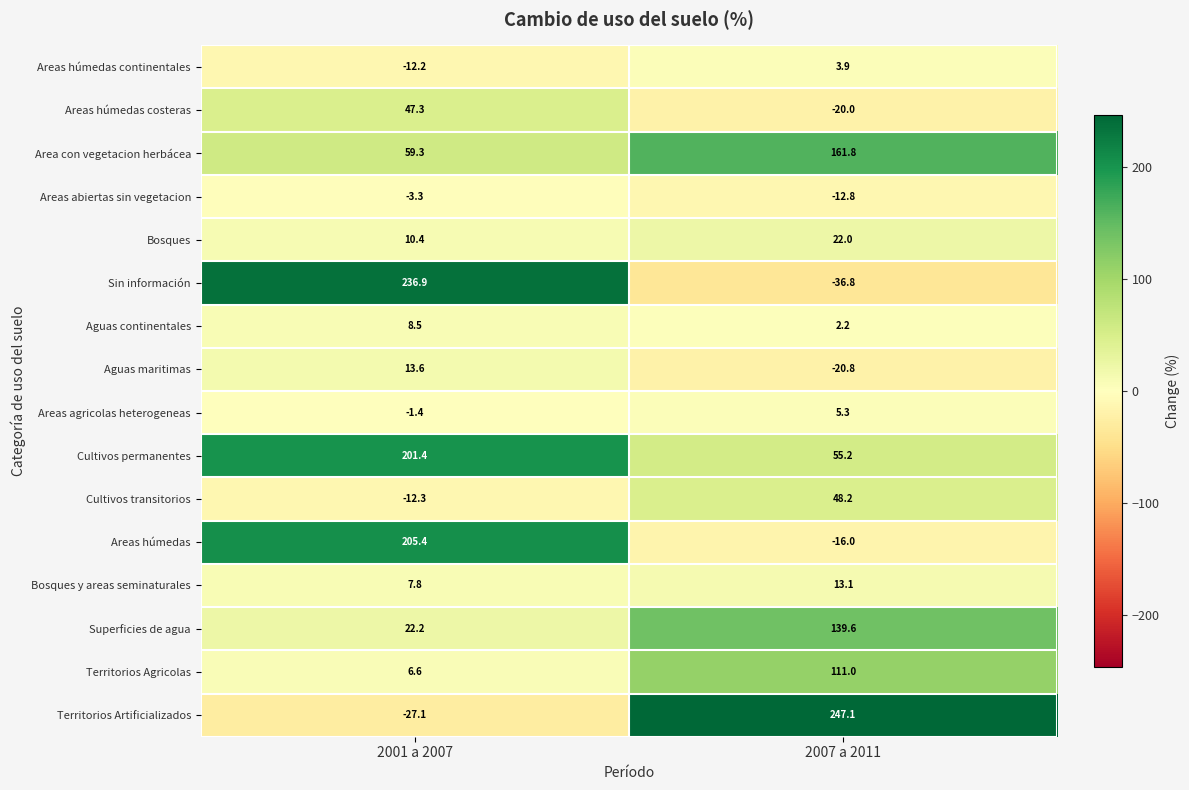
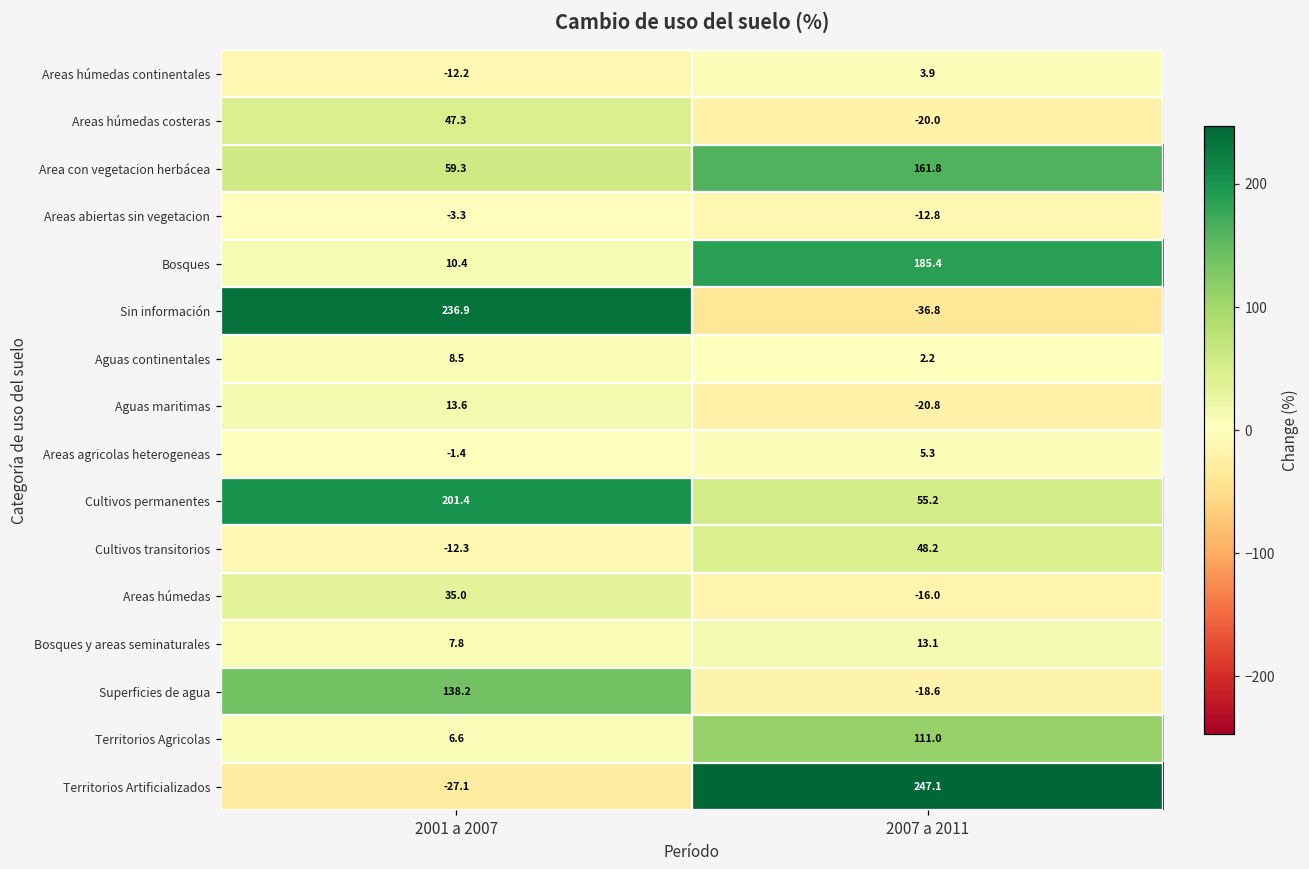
  {
    "Areas húmedas continentales": {
      "2001 a 2007": -12.2,
      "2007 a 2011": 3.9
    },
    "Areas húmedas costeras": {
      "2001 a 2007": 47.3,
      "2007 a 2011": -20.0
    },
    "Area con vegetacion herbácea": {
      "2001 a 2007": 59.3,
      "2007 a 2011": 161.8
    },
    "Areas abiertas sin vegetacion": {
      "2001 a 2007": -3.3,
      "2007 a 2011": -12.8
    },
    "Bosques": {
      "2001 a 2007": 10.4,
-     "2007 a 2011": 22.0
+     "2007 a 2011": 185.4
    },
    "Sin información": {
      "2001 a 2007": 236.9,
      "2007 a 2011": -36.8
    },
    "Aguas continentales": {
      "2001 a 2007": 8.5,
      "2007 a 2011": 2.2
    },
    "Aguas maritimas": {
      "2001 a 2007": 13.6,
      "2007 a 2011": -20.8
    },
    "Areas agricolas heterogeneas": {
      "2001 a 2007": -1.4,
      "2007 a 2011": 5.3
    },
    "Cultivos permanentes": {
      "2001 a 2007": 201.4,
      "2007 a 2011": 55.2
    },
    "Cultivos transitorios": {
      "2001 a 2007": -12.3,
      "2007 a 2011": 48.2
    },
    "Areas húmedas": {
-     "2001 a 2007": 205.4,
+     "2001 a 2007": 35.0,
      "2007 a 2011": -16.0
    },
    "Bosques y areas seminaturales": {
      "2001 a 2007": 7.8,
      "2007 a 2011": 13.1
    },
    "Superficies de agua": {
-     "2001 a 2007": 22.2,
-     "2007 a 2011": 139.6
+     "2001 a 2007": 138.2,
+     "2007 a 2011": -18.6
    },
    "Territorios Agricolas": {
      "2001 a 2007": 6.6,
      "2007 a 2011": 111.0
    },
    "Territorios Artificializados": {
      "2001 a 2007": -27.1,
      "2007 a 2011": 247.1
    }
  }
